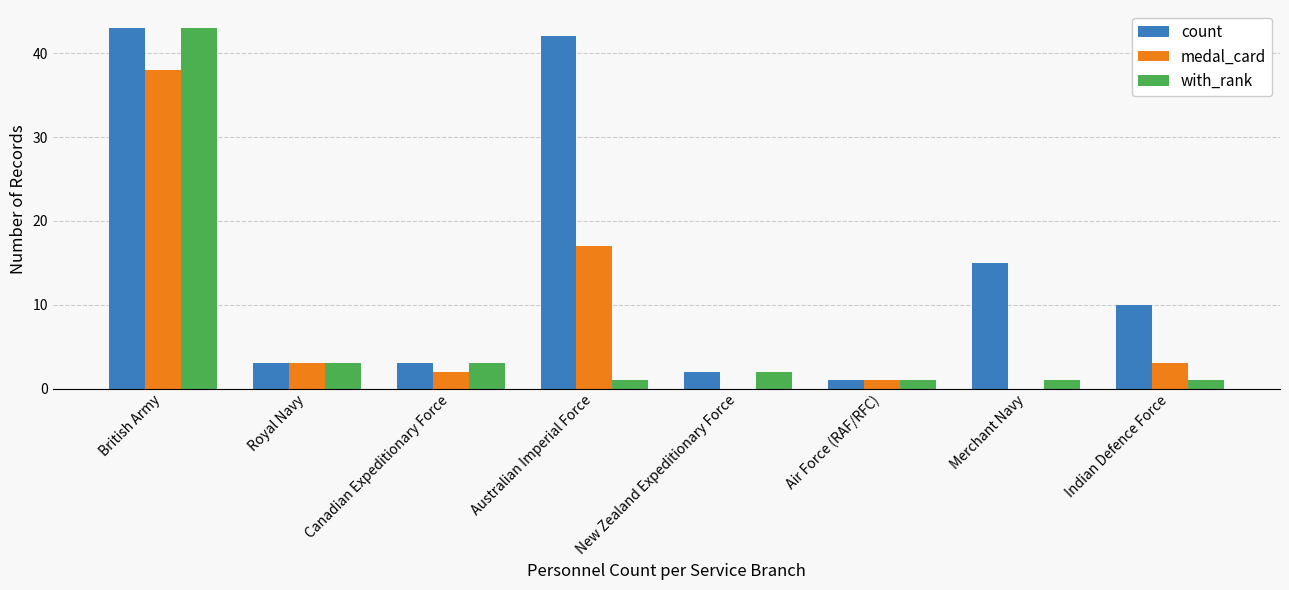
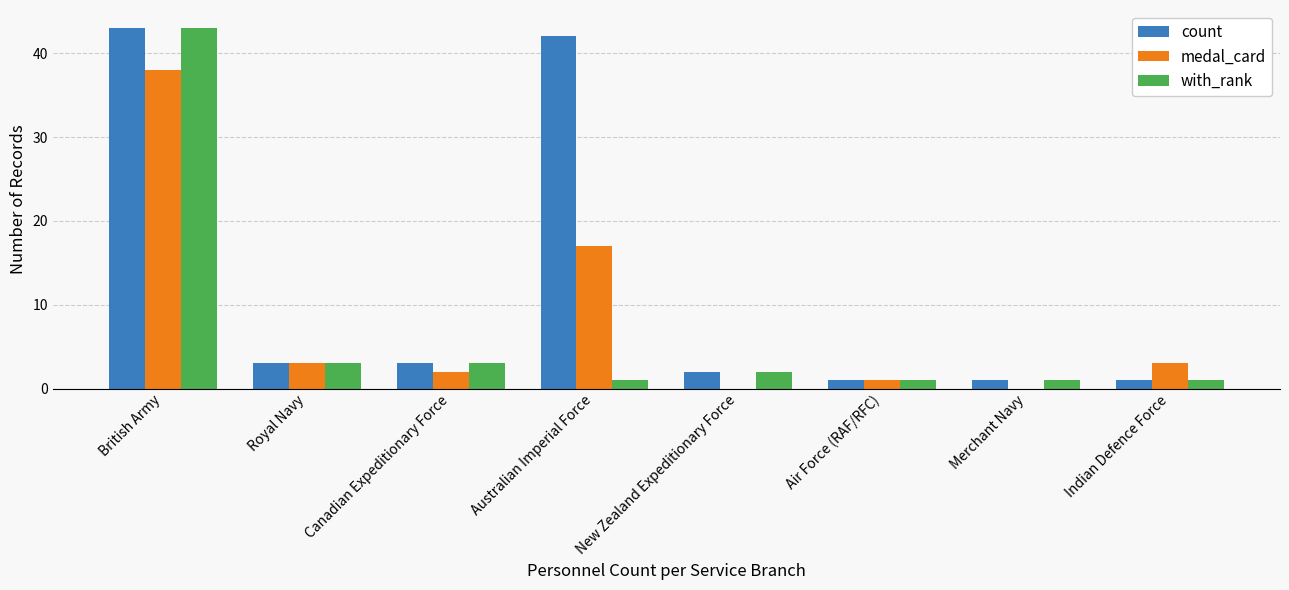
  {
    "count": {
      "British Army": 43,
      "Royal Navy": 3,
      "Canadian Expeditionary Force": 3,
      "Australian Imperial Force": 42,
      "New Zealand Expeditionary Force": 2,
      "Air Force (RAF/RFC)": 1,
-     "Merchant Navy": 15,
-     "Indian Defence Force": 10
+     "Merchant Navy": 1,
+     "Indian Defence Force": 1
    },
    "medal_card": {
      "British Army": 38,
      "Royal Navy": 3,
      "Canadian Expeditionary Force": 2,
      "Australian Imperial Force": 17,
      "New Zealand Expeditionary Force": 0,
      "Air Force (RAF/RFC)": 1,
      "Merchant Navy": 0,
      "Indian Defence Force": 3
    },
    "with_rank": {
      "British Army": 43,
      "Royal Navy": 3,
      "Canadian Expeditionary Force": 3,
      "Australian Imperial Force": 1,
      "New Zealand Expeditionary Force": 2,
      "Air Force (RAF/RFC)": 1,
      "Merchant Navy": 1,
      "Indian Defence Force": 1
    }
  }
